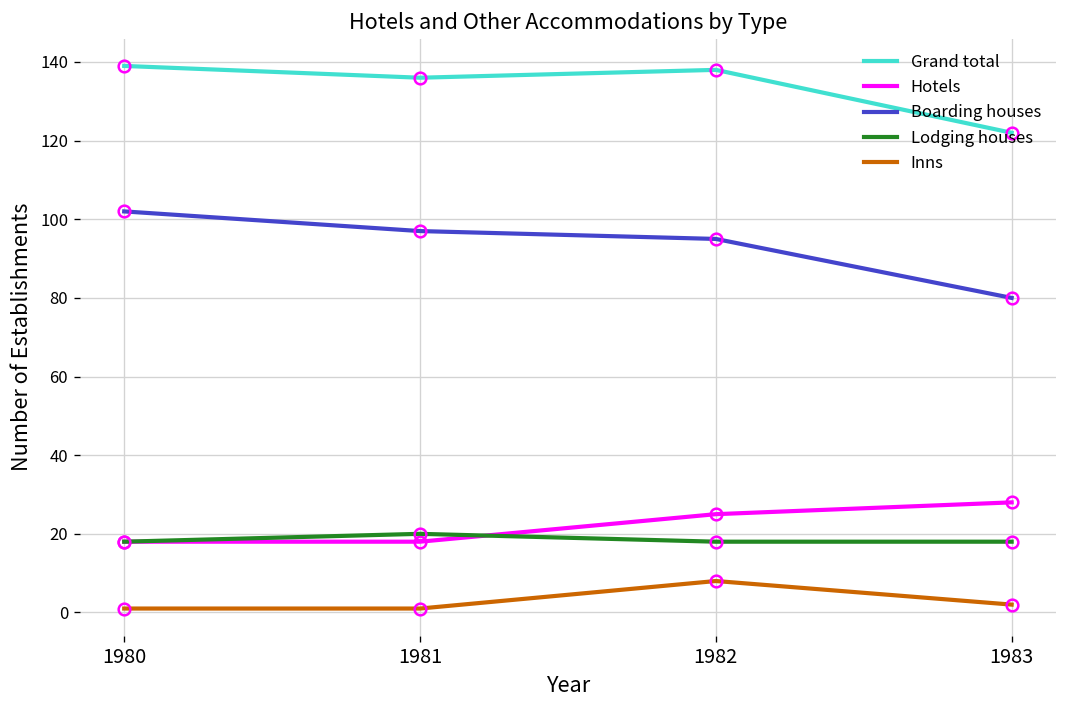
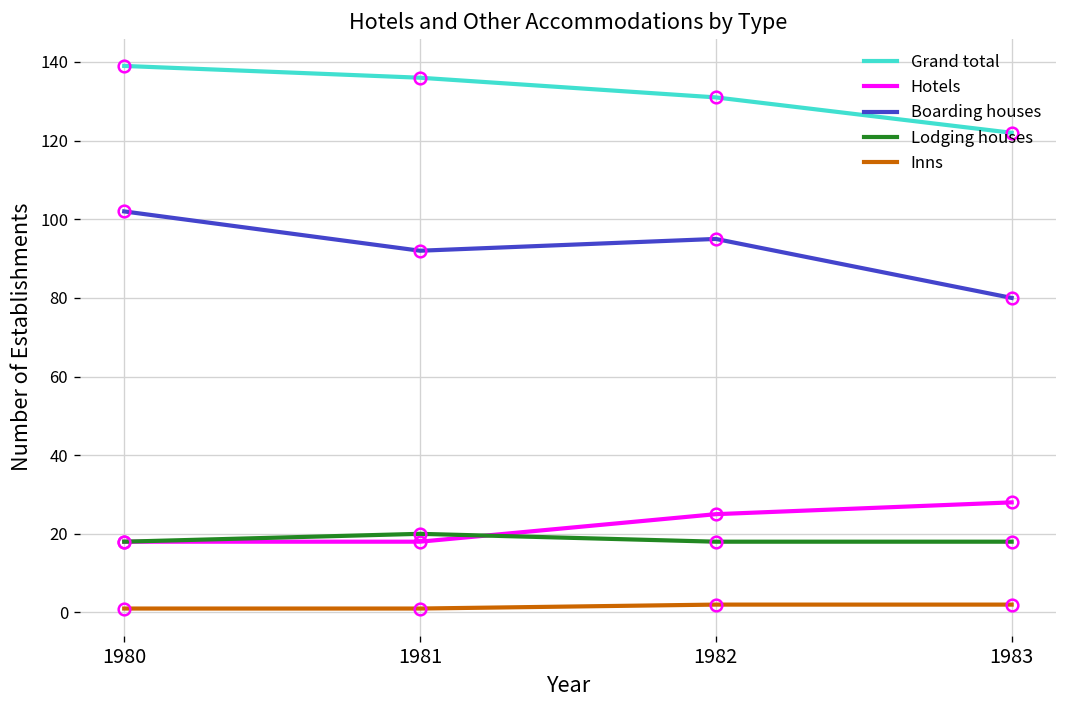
  {
    "Grand total": {
      "1980": 139,
      "1981": 136,
-     "1982": 138,
+     "1982": 131,
      "1983": 122
    },
    "Hotels": {
      "1981": 18,
      "1982": 25,
      "1983": 28
    },
    "Boarding houses": {
      "1980": 102,
-     "1981": 97,
+     "1981": 92,
      "1982": 95,
      "1983": 80
    },
    "Lodging houses": {
      "1981": 20,
      "1982": 18,
      "1983": 18
    },
    "Inns": {
      "1980": 1,
      "1981": 1,
-     "1982": 8,
+     "1982": 2,
      "1983": 2
    }
  }
